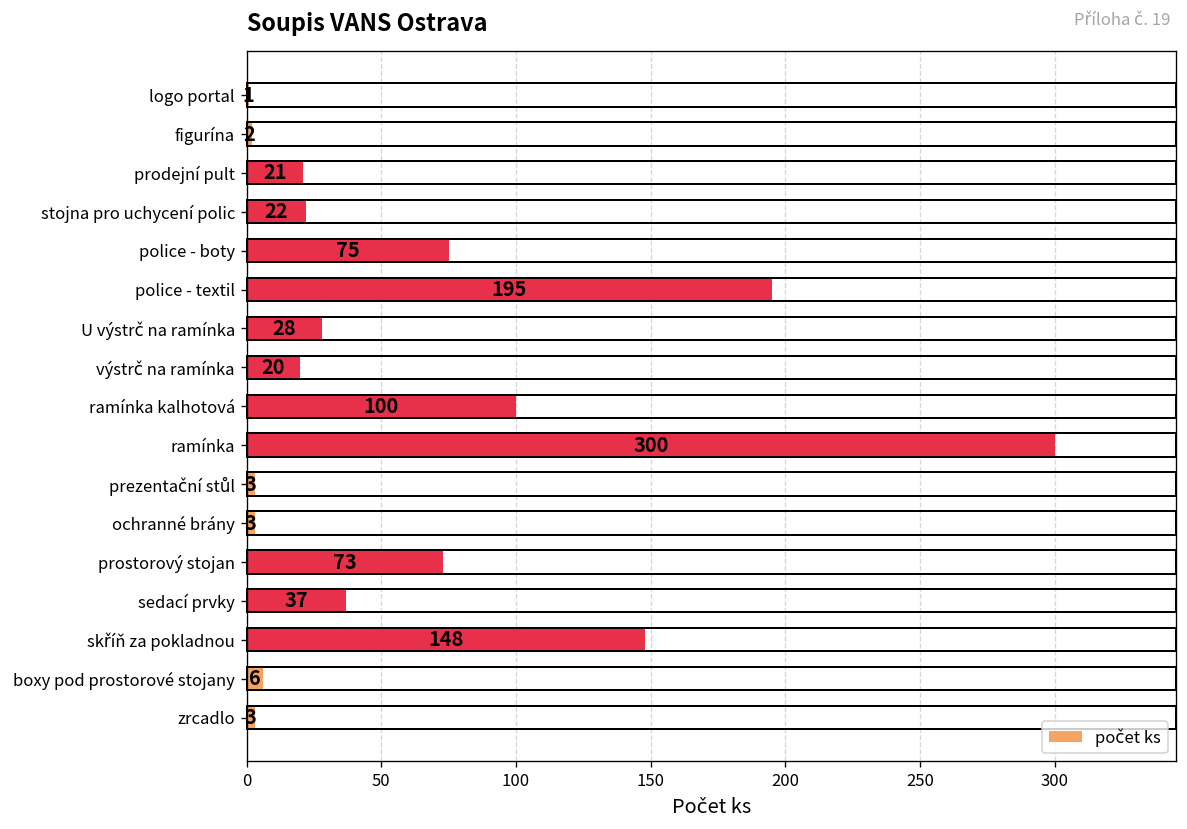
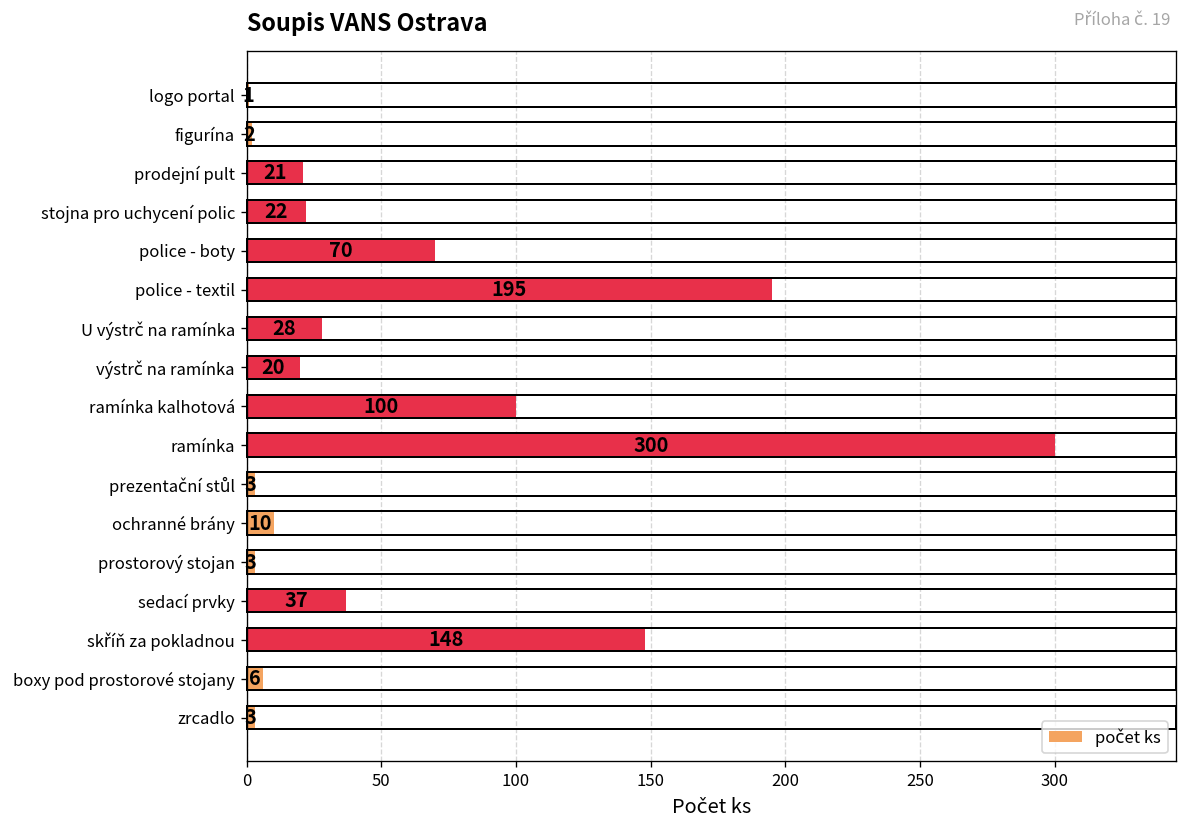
  {
    "logo portal": 1,
    "figurína": 2,
    "prodejní pult": 21,
    "stojna pro uchycení polic": 22,
-   "police - boty": 75,
+   "police - boty": 70,
    "police - textil": 195,
    "U výstrč na ramínka": 28,
    "výstrč na ramínka": 20,
    "ramínka kalhotová": 100,
    "ramínka": 300,
    "prezentační stůl": 3,
-   "ochranné brány": 3,
-   "prostorový stojan": 73,
+   "ochranné brány": 10,
+   "prostorový stojan": 3,
    "sedací prvky": 37,
    "skříň za pokladnou": 148,
    "boxy pod prostorové stojany": 6,
    "zrcadlo": 3
  }
